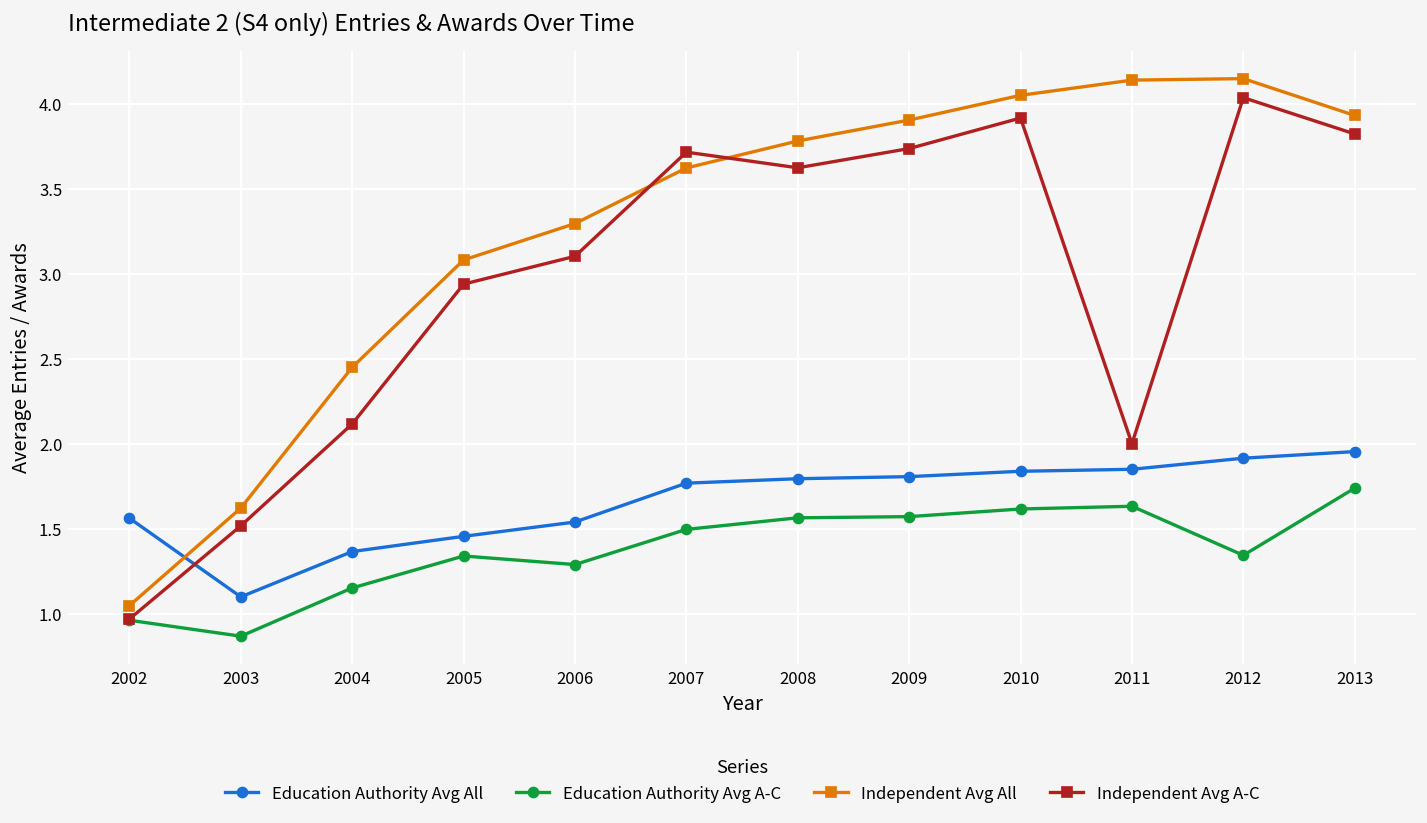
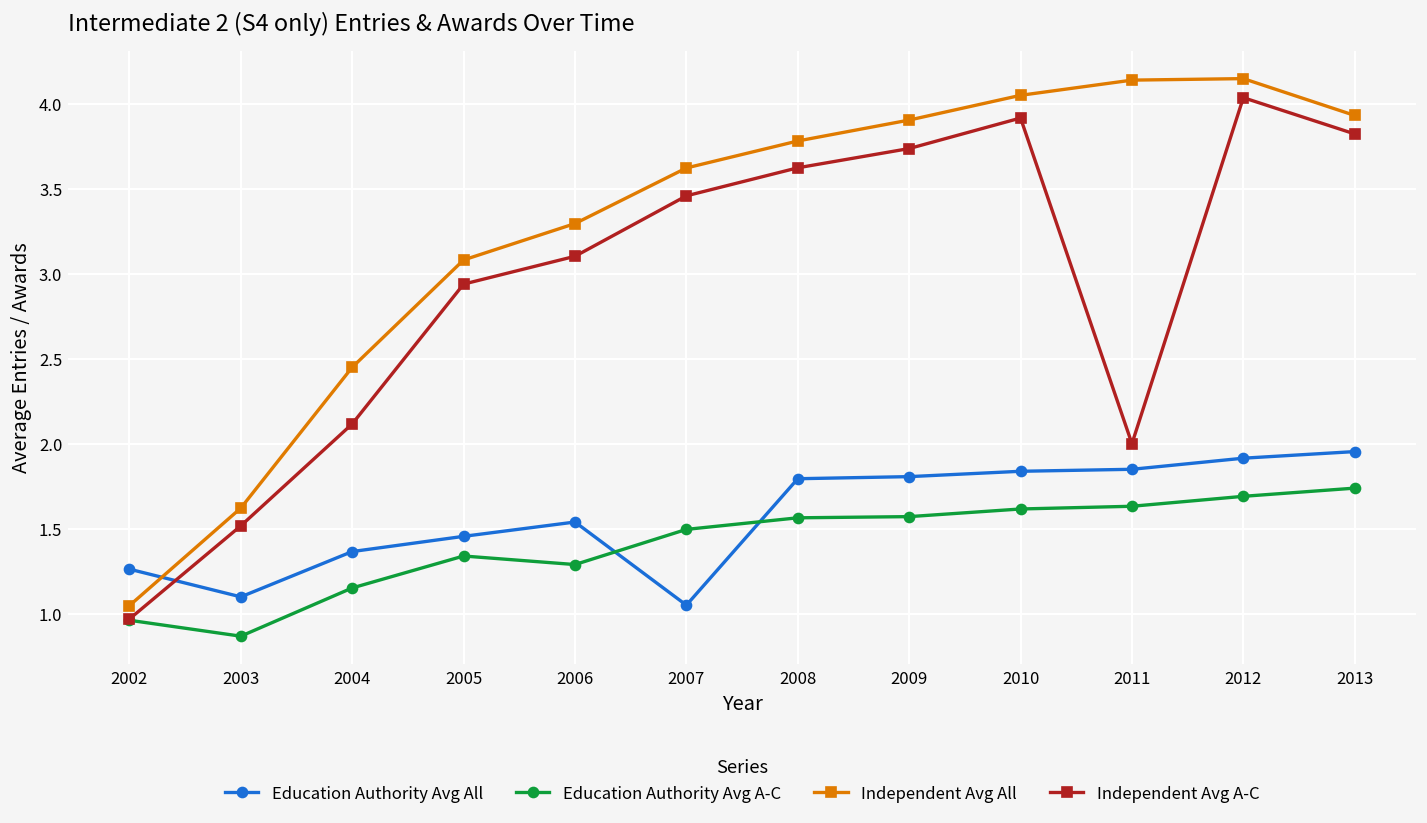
  {
    "Education Authority Avg All": {
-     "2002": 1.56,
+     "2002": 1.26,
      "2003": 1.10,
      "2004": 1.36,
      "2005": 1.45,
      "2006": 1.54,
-     "2007": 1.77,
+     "2007": 1.05,
      "2008": 1.79,
      "2009": 1.81,
      "2010": 1.84,
      "2011": 1.85,
      "2012": 1.91,
      "2013": 1.95
    },
    "Education Authority Avg A-C": {
      "2003": 0.87,
      "2004": 1.15,
      "2005": 1.34,
      "2006": 1.29,
      "2007": 1.49,
      "2008": 1.56,
      "2009": 1.57,
      "2010": 1.61,
      "2011": 1.63,
-     "2012": 1.34,
+     "2012": 1.69,
      "2013": 1.74
    },
    "Independent Avg All": {
      "2002": 1.05,
      "2003": 1.62,
      "2004": 2.45,
      "2005": 3.08,
      "2006": 3.29,
      "2007": 3.62,
      "2008": 3.78,
      "2009": 3.90,
      "2010": 4.05,
      "2011": 4.14,
      "2012": 4.15,
      "2013": 3.93
    },
    "Independent Avg A-C": {
      "2003": 1.52,
      "2004": 2.12,
      "2005": 2.94,
      "2006": 3.10,
-     "2007": 3.71,
+     "2007": 3.46,
      "2008": 3.62,
      "2009": 3.74,
      "2010": 3.91,
      "2011": 2.00,
      "2012": 4.03,
      "2013": 3.82
    }
  }
